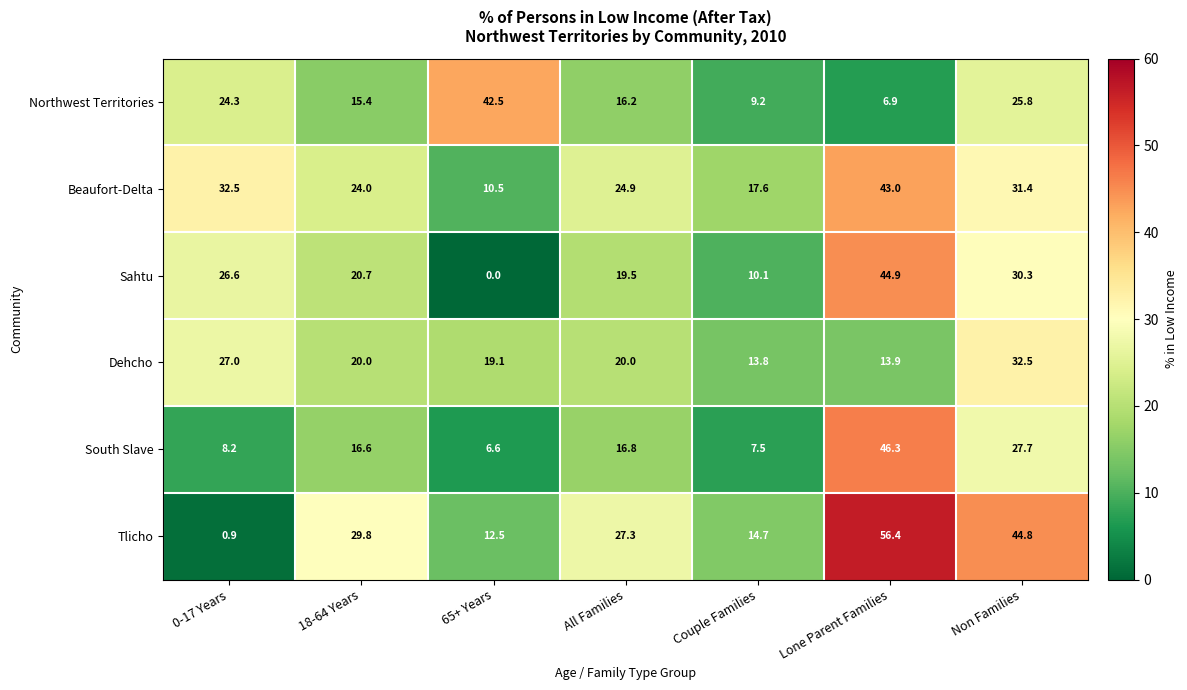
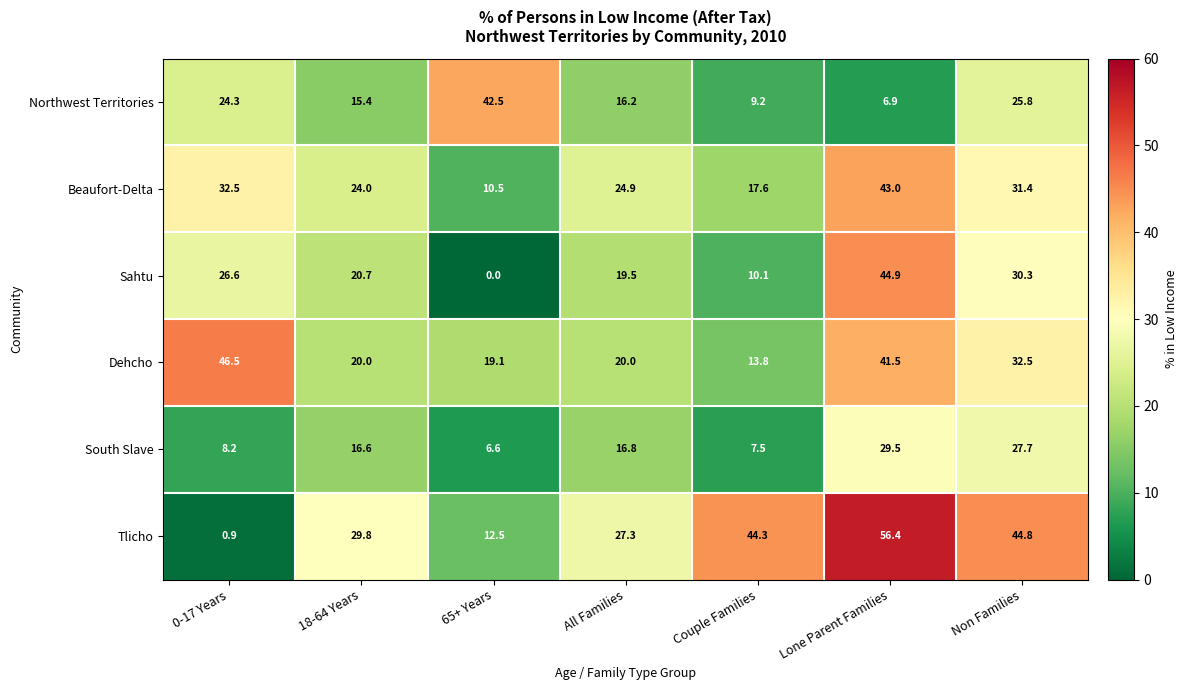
  {
    "Northwest Territories": {
      "0-17 Years": 24.3,
      "18-64 Years": 15.4,
      "65+ Years": 42.5,
      "All Families": 16.2,
      "Couple Families": 9.2,
      "Lone Parent Families": 6.9,
      "Non Families": 25.8
    },
    "Beaufort-Delta": {
      "0-17 Years": 32.5,
      "18-64 Years": 24.0,
      "65+ Years": 10.5,
      "All Families": 24.9,
      "Couple Families": 17.6,
      "Lone Parent Families": 43.0,
      "Non Families": 31.4
    },
    "Sahtu": {
      "0-17 Years": 26.6,
      "18-64 Years": 20.7,
      "65+ Years": 0.0,
      "All Families": 19.5,
      "Couple Families": 10.1,
      "Lone Parent Families": 44.9,
      "Non Families": 30.3
    },
    "Dehcho": {
-     "0-17 Years": 27.0,
+     "0-17 Years": 46.5,
      "18-64 Years": 20.0,
      "65+ Years": 19.1,
      "All Families": 20.0,
      "Couple Families": 13.8,
-     "Lone Parent Families": 13.9,
+     "Lone Parent Families": 41.5,
      "Non Families": 32.5
    },
    "South Slave": {
      "0-17 Years": 8.2,
      "18-64 Years": 16.6,
      "65+ Years": 6.6,
      "All Families": 16.8,
      "Couple Families": 7.5,
-     "Lone Parent Families": 46.3,
+     "Lone Parent Families": 29.5,
      "Non Families": 27.7
    },
    "Tlicho": {
      "0-17 Years": 0.9,
      "18-64 Years": 29.8,
      "65+ Years": 12.5,
      "All Families": 27.3,
-     "Couple Families": 14.7,
+     "Couple Families": 44.3,
      "Lone Parent Families": 56.4,
      "Non Families": 44.8
    }
  }
